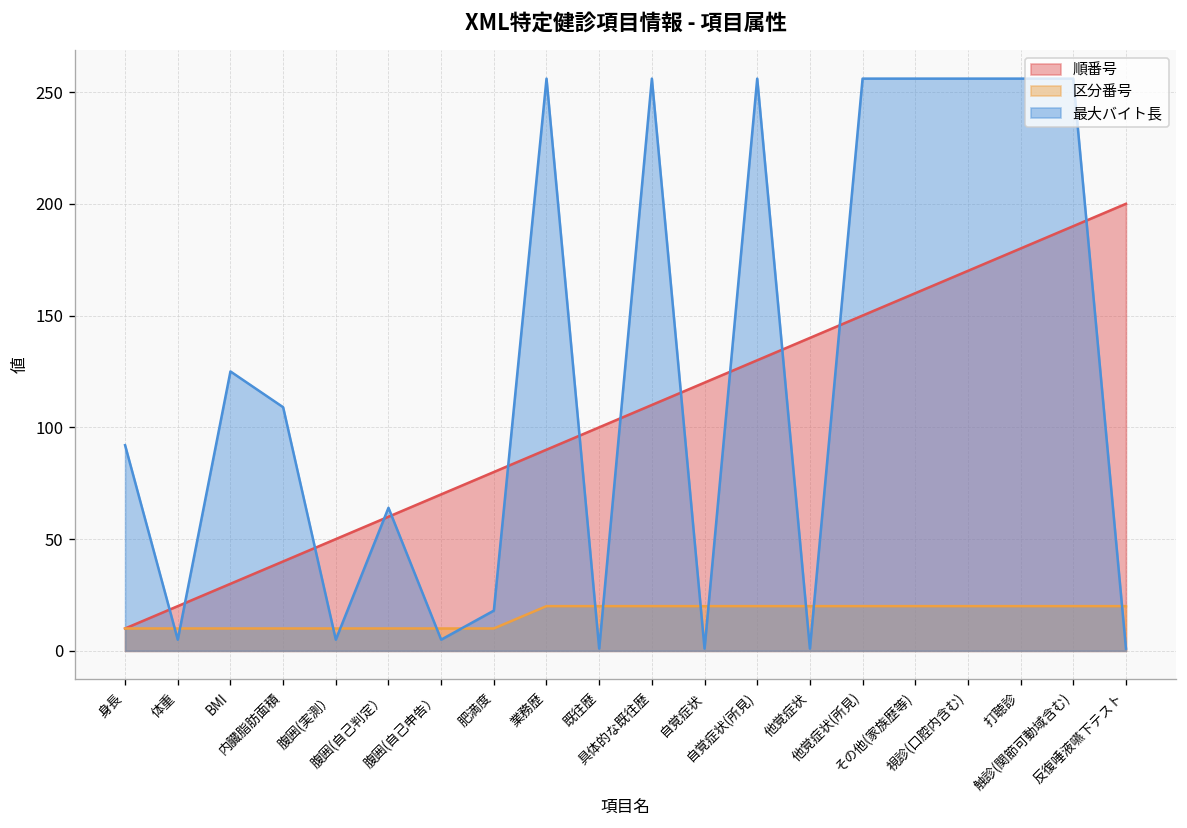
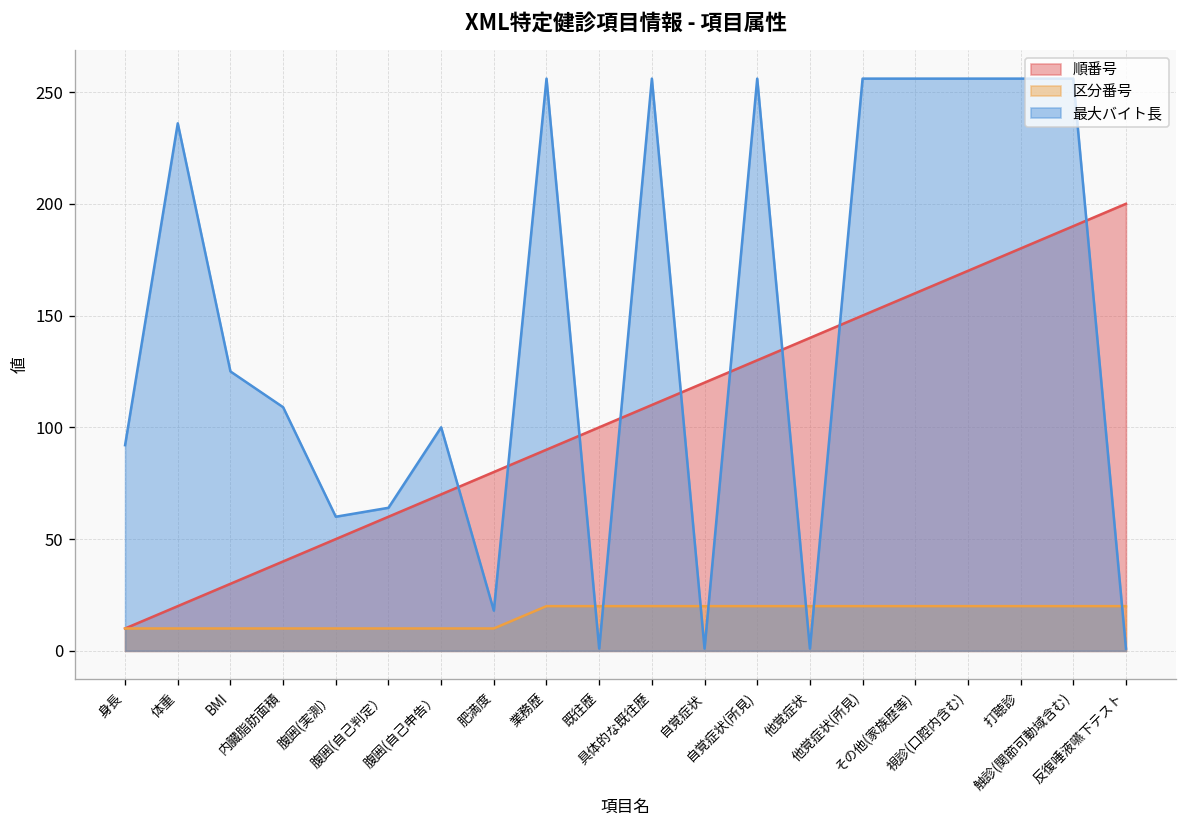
  {
    "最大バイト長": {
      "身長": 92,
-     "体重": 5,
+     "体重": 236,
      "BMI": 125,
      "内臓脂肪面積": 109,
-     "腹囲(実測）": 5,
+     "腹囲(実測）": 60,
      "腹囲(自己判定）": 64,
-     "腹囲(自己申告）": 5,
+     "腹囲(自己申告）": 100,
      "肥満度": 18,
      "業務歴": 256,
      "既往歴": 1,
      "具体的な既往歴": 256,
      "自覚症状": 1,
      "自覚症状(所見)": 256,
      "他覚症状": 1,
      "他覚症状(所見)": 256,
      "その他(家族歴等)": 256,
      "視診(口腔内含む)": 256,
      "打聴診": 256,
      "反復唾液嚥下テスト": 1
    }
  }
